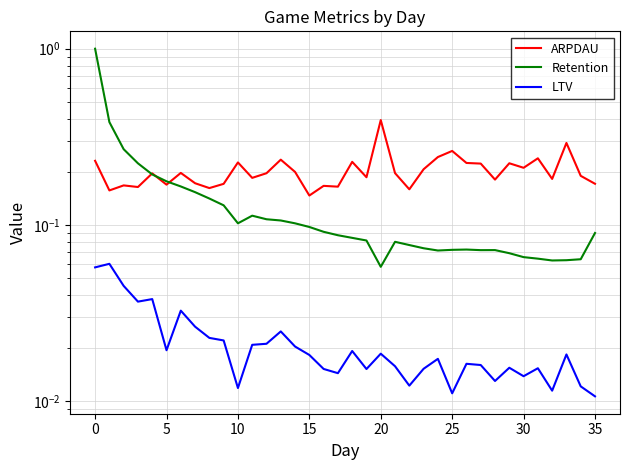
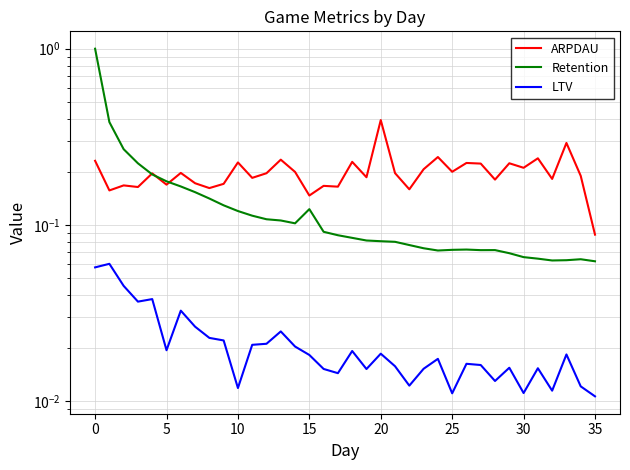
  {
    "ARPDAU": {
      "0": 0.23,
      "5": 0.17,
      "10": 0.23,
      "15": 0.15,
      "20": 0.39,
-     "25": 0.26,
+     "25": 0.20,
      "30": 0.21,
-     "35": 0.17
+     "35": 0.09
    },
    "Retention": {
      "0": 1.0,
      "5": 0.18,
-     "10": 0.10,
-     "15": 0.10,
-     "20": 0.058,
+     "10": 0.12,
+     "15": 0.12,
+     "20": 0.08,
      "25": 0.072,
      "30": 0.066,
-     "35": 0.09
+     "35": 0.062
    },
    "LTV": {
      "0": 0.058,
      "5": 0.020,
      "10": 0.012,
      "15": 0.018,
      "20": 0.019,
      "25": 0.011,
-     "30": 0.014,
+     "30": 0.011,
      "35": 0.011
    }
  }
